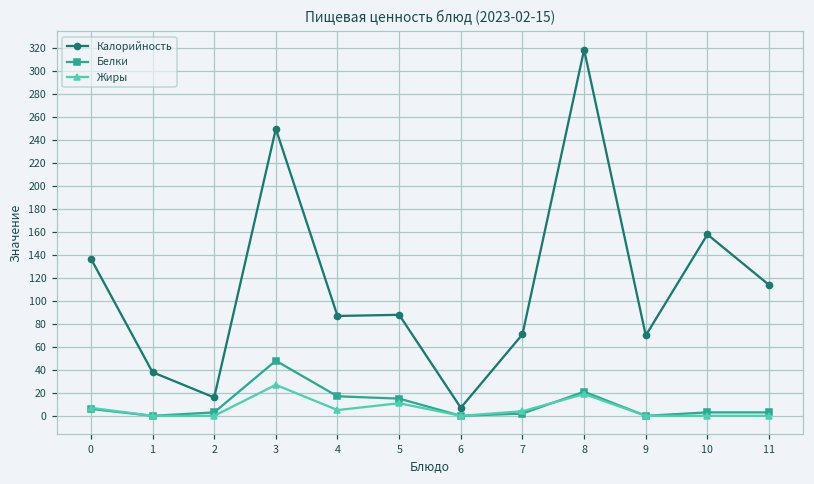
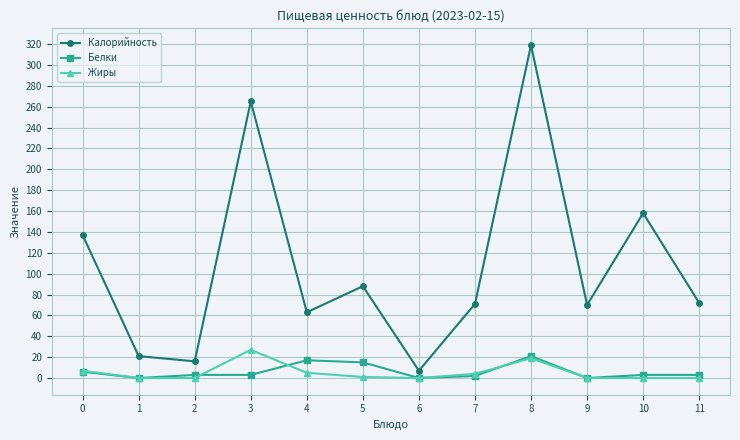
  {
    "Калорийность": {
      "0": 137,
-     "1": 38,
+     "1": 21,
      "2": 16,
-     "3": 250,
-     "4": 87,
+     "3": 265,
+     "4": 63,
      "5": 88,
      "6": 7,
      "7": 71,
      "8": 319,
      "9": 70,
      "10": 158,
-     "11": 114
+     "11": 72
    },
    "Белки": {
      "2": 3,
-     "3": 48,
+     "3": 3,
      "4": 17,
      "5": 15,
      "10": 3,
      "11": 3
    },
    "Жиры": {
      "2": 0,
      "3": 27,
      "4": 5,
-     "5": 11,
+     "5": 1,
      "10": 0,
      "11": 0
    }
  }
